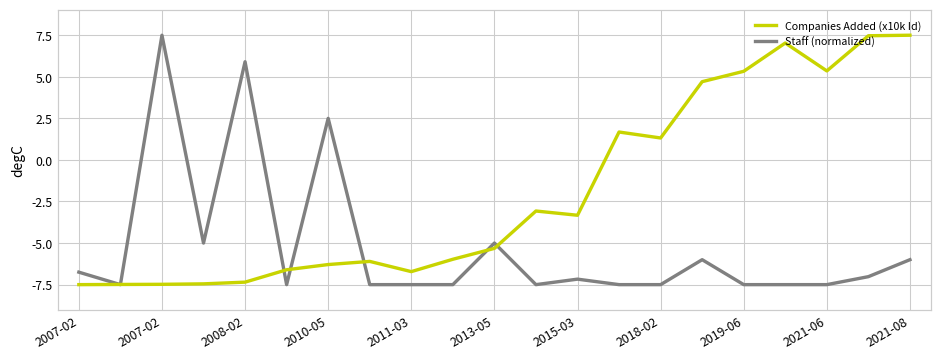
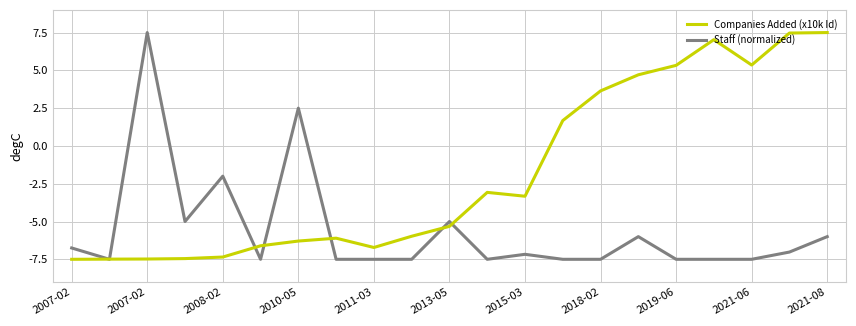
  {
    "Companies Added (x10k Id)": {
      "2008-02": -7.4,
      "2010-05": -6.3,
      "2011-03": -6.7,
      "2013-05": -5.3,
      "2015-03": -3.3,
-     "2018-02": 1.3,
+     "2018-02": 3.6,
      "2019-06": 5.3,
      "2021-06": 5.4
    },
    "Staff (normalized)": {
-     "2008-02": 5.9,
+     "2008-02": -2.0,
      "2010-05": 2.5,
      "2011-03": -7.5,
      "2013-05": -5.0,
      "2015-03": -7.2,
      "2018-02": -7.5,
      "2019-06": -7.5,
      "2021-06": -7.5
    }
  }
